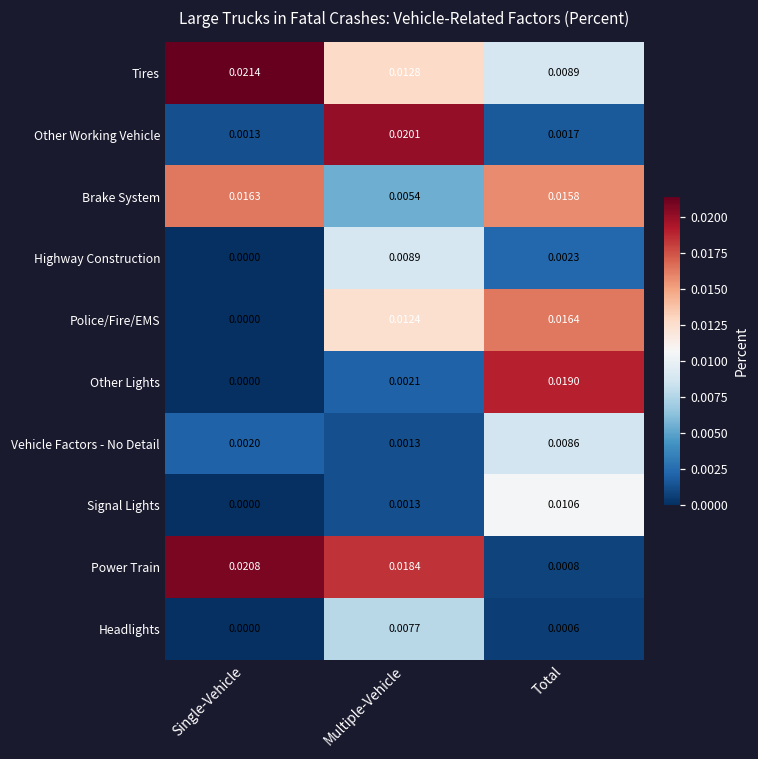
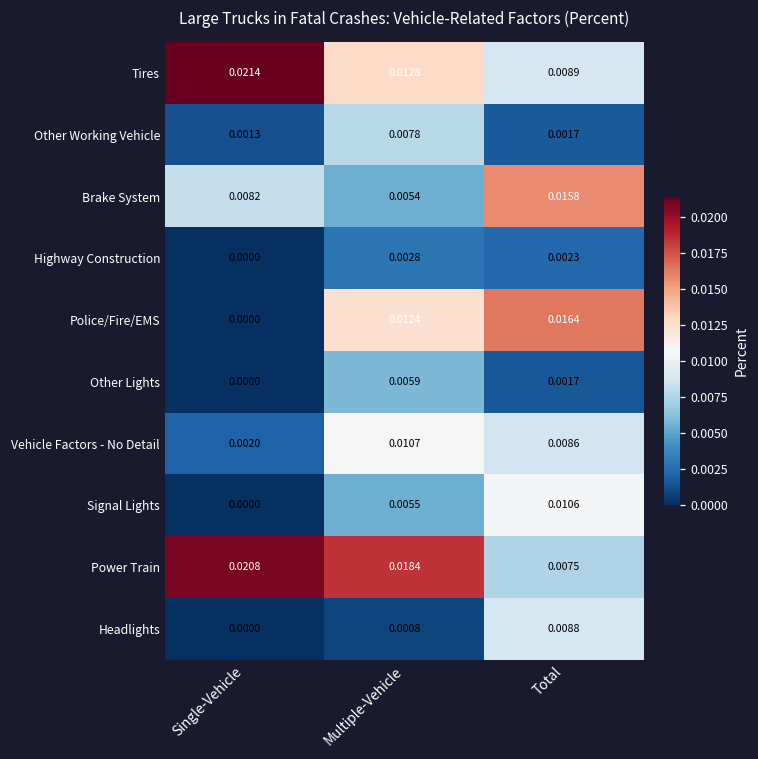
  {
    "Tires": {
      "Single-Vehicle": 0.0214,
      "Multiple-Vehicle": 0.0128,
      "Total": 0.0089
    },
    "Other Working Vehicle": {
      "Single-Vehicle": 0.0013,
-     "Multiple-Vehicle": 0.0201,
+     "Multiple-Vehicle": 0.0078,
      "Total": 0.0017
    },
    "Brake System": {
-     "Single-Vehicle": 0.0163,
+     "Single-Vehicle": 0.0082,
      "Multiple-Vehicle": 0.0054,
      "Total": 0.0158
    },
    "Highway Construction": {
      "Single-Vehicle": 0.0000,
-     "Multiple-Vehicle": 0.0089,
+     "Multiple-Vehicle": 0.0028,
      "Total": 0.0023
    },
    "Police/Fire/EMS": {
      "Single-Vehicle": 0.0000,
      "Total": 0.0164
    },
    "Other Lights": {
      "Single-Vehicle": 0.0000,
-     "Multiple-Vehicle": 0.0021,
-     "Total": 0.0190
+     "Multiple-Vehicle": 0.0059,
+     "Total": 0.0017
    },
    "Vehicle Factors - No Detail": {
      "Single-Vehicle": 0.0020,
-     "Multiple-Vehicle": 0.0013,
+     "Multiple-Vehicle": 0.0107,
      "Total": 0.0086
    },
    "Signal Lights": {
      "Single-Vehicle": 0.0000,
-     "Multiple-Vehicle": 0.0013,
+     "Multiple-Vehicle": 0.0055,
      "Total": 0.0106
    },
    "Power Train": {
      "Single-Vehicle": 0.0208,
      "Multiple-Vehicle": 0.0184,
-     "Total": 0.0008
+     "Total": 0.0075
    },
    "Headlights": {
      "Single-Vehicle": 0.0000,
-     "Multiple-Vehicle": 0.0077,
-     "Total": 0.0006
+     "Multiple-Vehicle": 0.0008,
+     "Total": 0.0088
    }
  }
